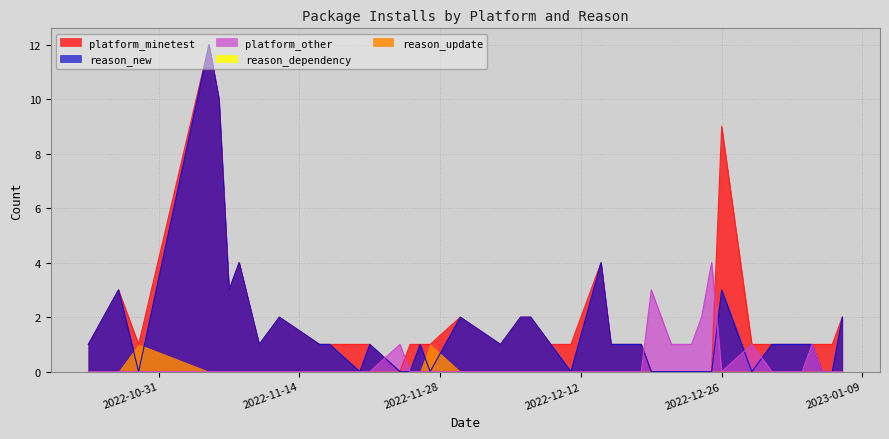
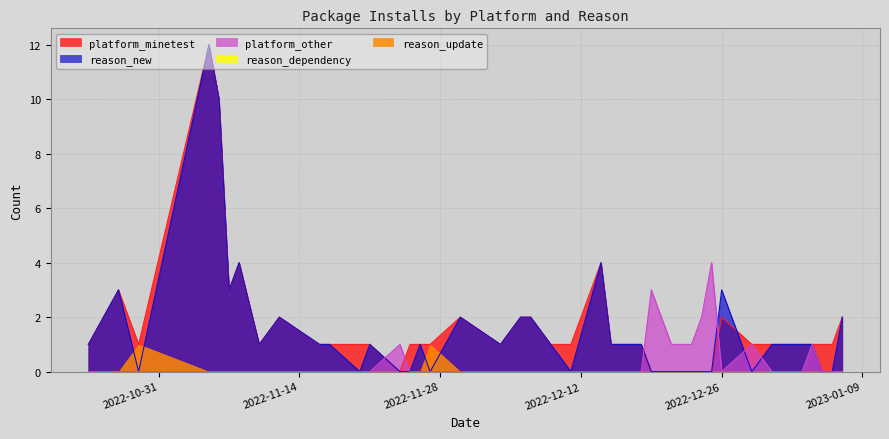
  {
    "platform_minetest": {
-     "2022-12-26": 9
+     "2022-12-26": 2
    },
    "reason_new": {
      "2022-12-26": 3
    }
  }
